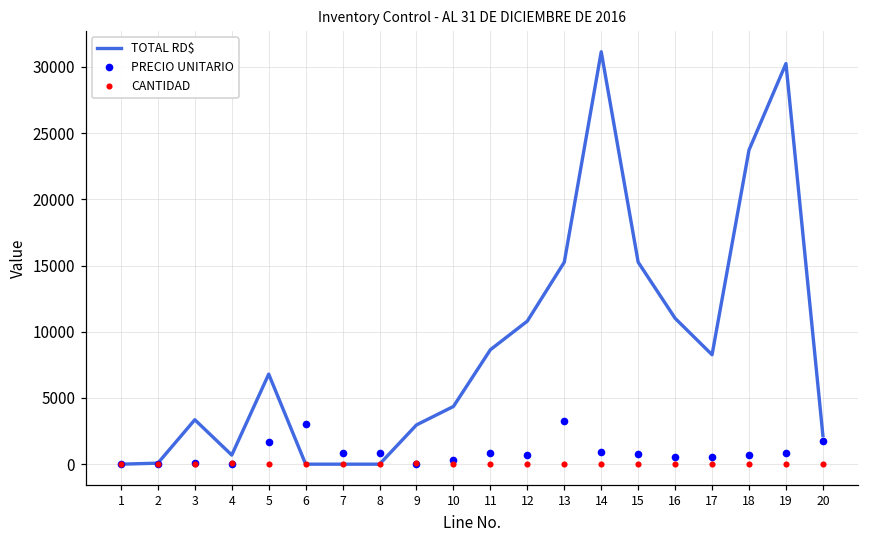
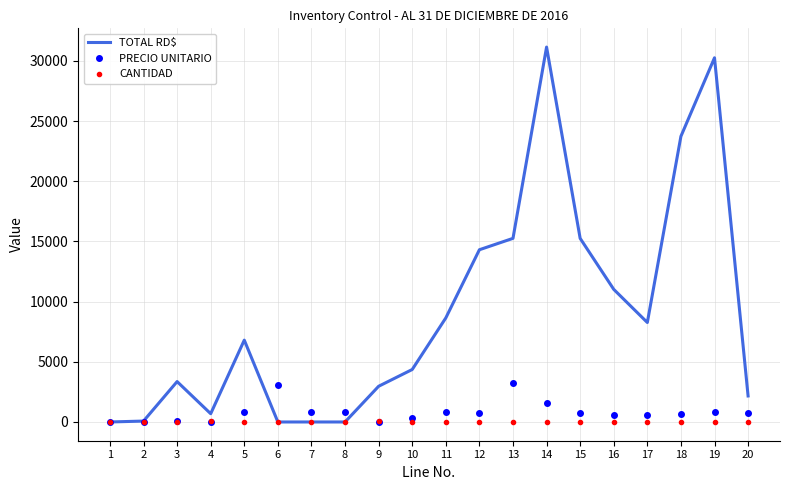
  {
    "TOTAL RD$": {
      "3": 3400,
      "4": 700,
      "5": 6800,
      "9": 3000,
      "10": 4400,
      "11": 8600,
-     "12": 10800,
+     "12": 14300,
      "13": 15300,
      "14": 31100,
      "15": 15300,
      "16": 11000,
      "17": 8300,
      "18": 23700,
      "19": 30300,
      "20": 2200
    },
    "PRECIO UNITARIO": {
-     "5": 1600,
+     "5": 900,
      "6": 3000,
      "7": 900,
      "8": 900,
      "10": 300,
      "11": 900,
      "12": 700,
      "13": 3200,
-     "14": 900,
+     "14": 1600,
      "15": 800,
      "16": 600,
      "17": 600,
      "18": 700,
      "19": 900,
-     "20": 1800
+     "20": 700
    },
    "CANTIDAD": {
      "5": 0,
      "10": 0,
      "11": 0,
      "12": 0,
      "13": 0,
      "14": 0,
      "15": 0,
      "16": 0,
      "17": 0,
      "18": 0,
      "19": 0,
      "20": 0
    }
  }
